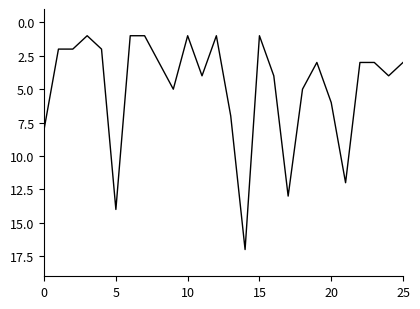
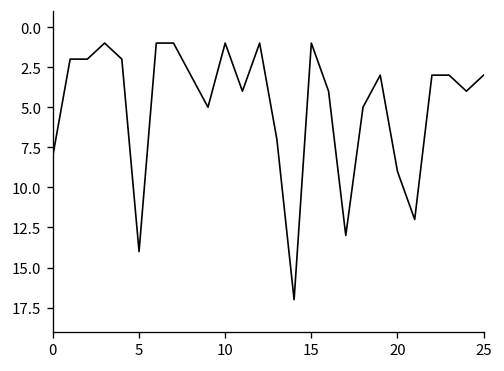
  {
    "0": 8,
    "5": 14,
    "10": 1,
    "15": 1,
-   "20": 6,
+   "20": 9,
    "25": 3
  }
